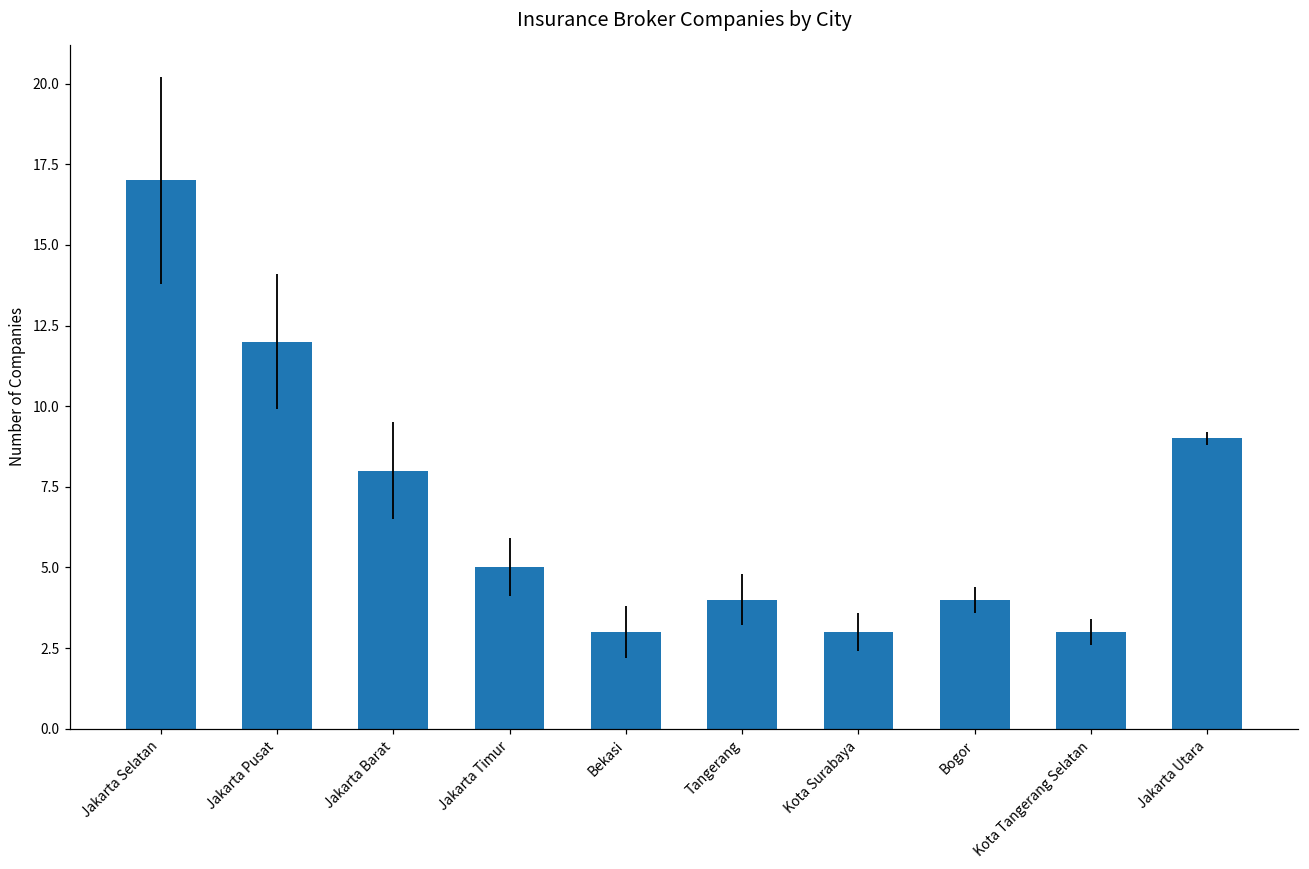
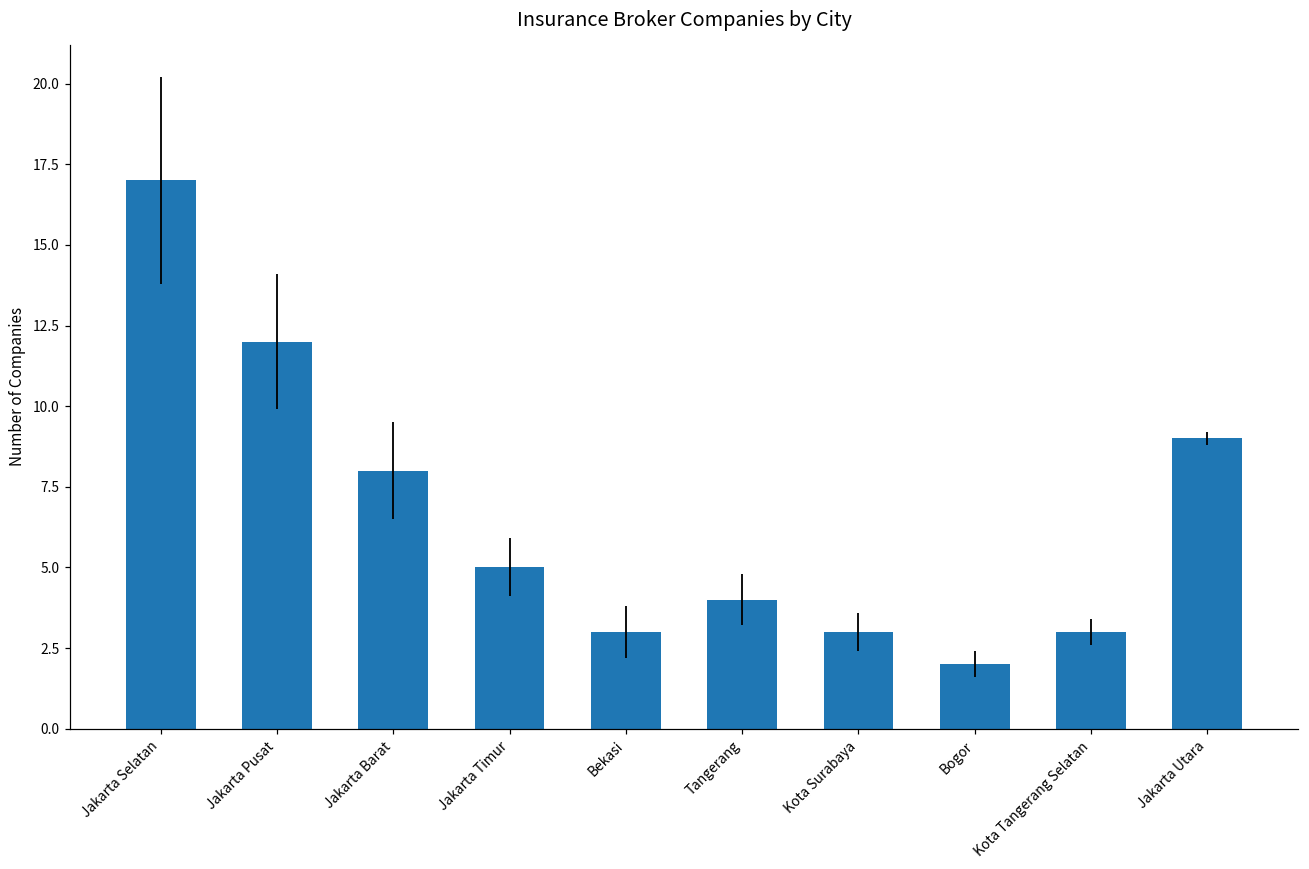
  {
    "Jakarta Selatan": 17,
    "Jakarta Pusat": 12,
    "Jakarta Barat": 8,
    "Jakarta Timur": 5,
    "Bekasi": 3,
    "Tangerang": 4,
    "Kota Surabaya": 3,
-   "Bogor": 4,
+   "Bogor": 2,
    "Kota Tangerang Selatan": 3,
    "Jakarta Utara": 9
  }
